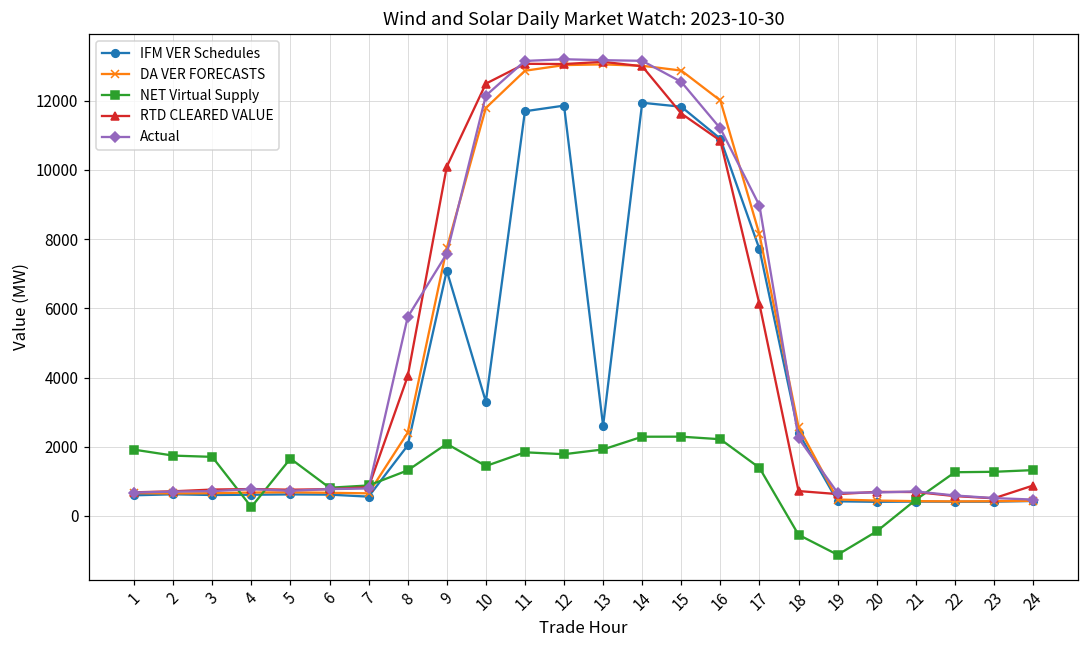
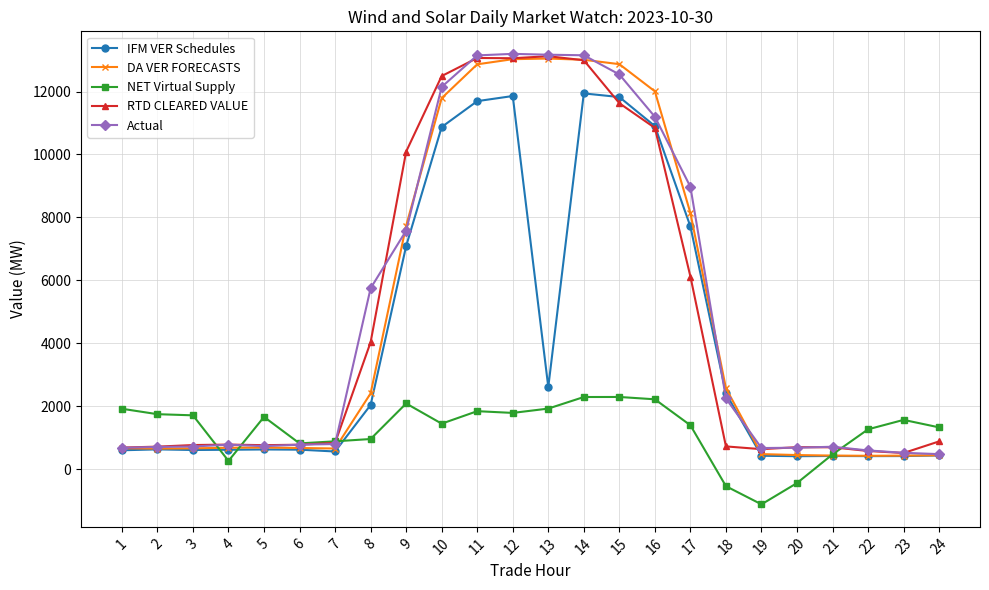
  {
    "IFM VER Schedules": {
      "7": 600,
      "8": 2000,
      "9": 7100,
-     "10": 3300,
+     "10": 10900,
      "11": 11700,
      "12": 11900,
      "13": 2600,
      "14": 11900,
      "15": 11800,
      "17": 7700,
      "18": 2400
    },
    "DA VER FORECASTS": {
      "7": 700,
      "8": 2400,
      "9": 7700,
      "10": 11800,
      "11": 12900,
      "15": 12900,
      "16": 12000,
      "17": 8100,
      "18": 2600
    },
    "NET Virtual Supply": {
      "1": 1900,
      "2": 1700,
      "3": 1700,
      "4": 300,
      "5": 1700,
-     "8": 1300,
+     "8": 1000,
      "9": 2100,
      "10": 1400,
      "11": 1800,
      "12": 1800,
      "13": 1900,
      "14": 2300,
      "15": 2300,
      "16": 2200,
      "17": 1400,
      "18": -500,
      "19": -1100,
      "20": -400,
      "22": 1300,
-     "23": 1300,
+     "23": 1600,
      "24": 1300
    },
    "RTD CLEARED VALUE": {
      "8": 4000,
      "9": 10100,
      "10": 12500,
      "11": 13100,
      "15": 11600,
      "17": 6100,
      "18": 700,
      "24": 900
    },
    "Actual": {
      "8": 5700,
      "9": 7600,
      "10": 12100,
      "11": 13100,
      "12": 13200,
      "14": 13200,
      "15": 12500,
      "16": 11200,
      "17": 9000,
      "18": 2200
    }
  }
